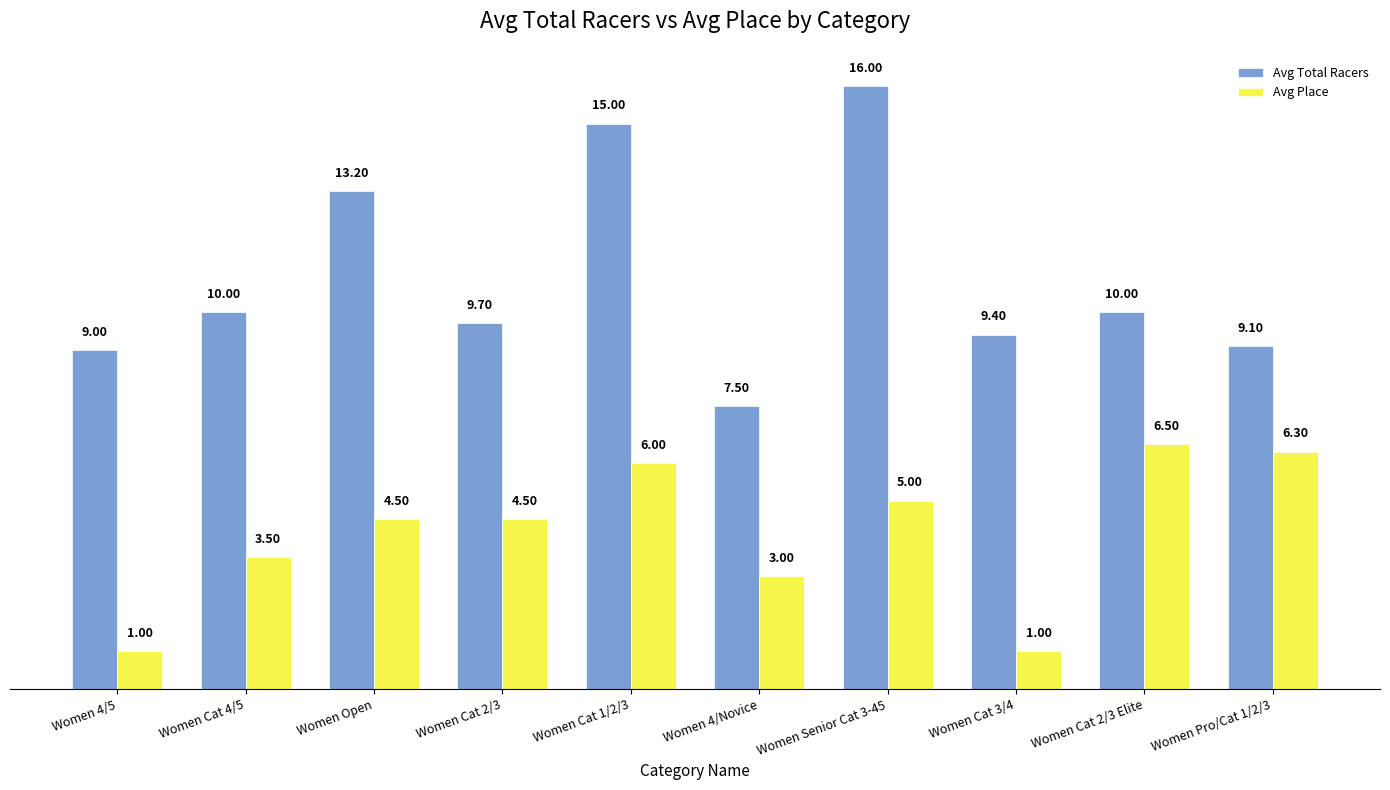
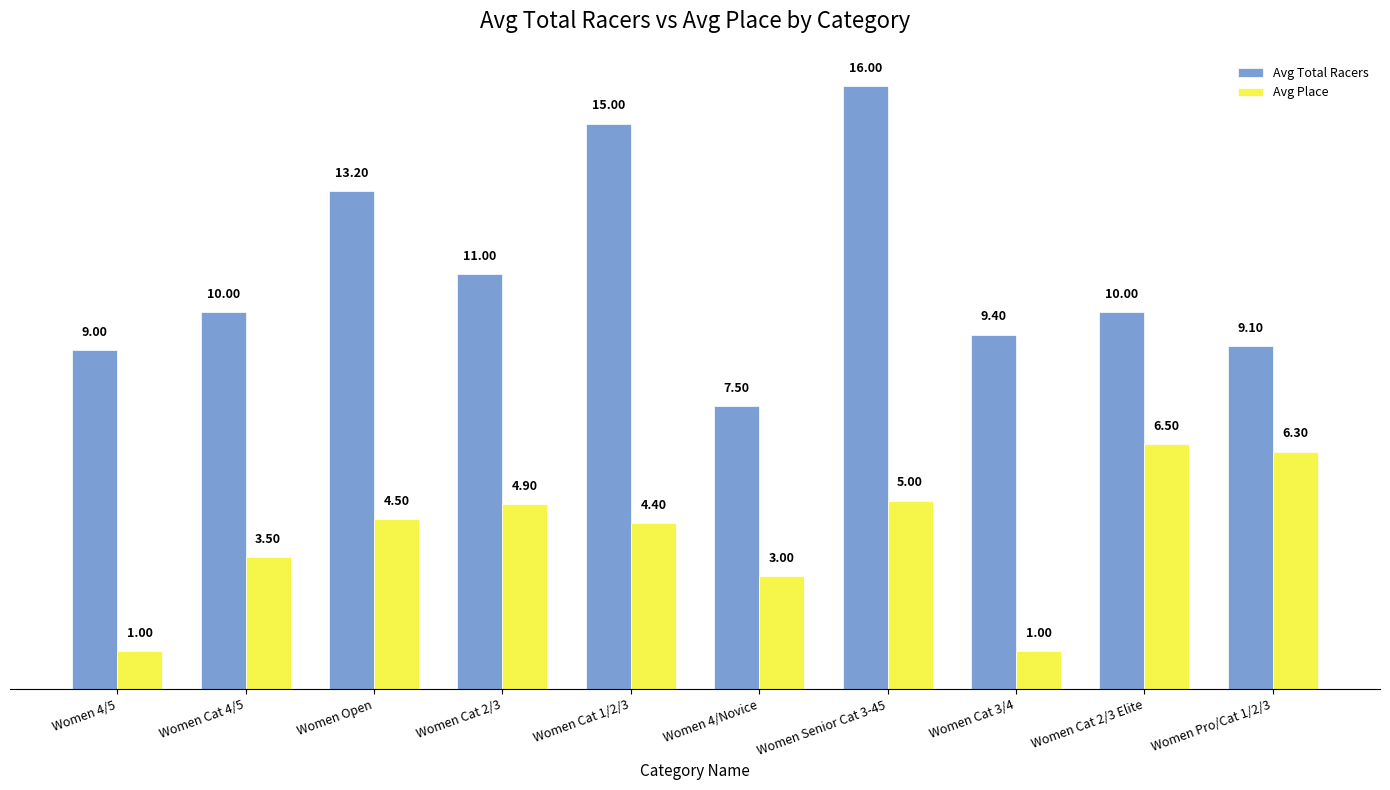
  {
    "Avg Total Racers": {
      "Women 4/5": 9.00,
      "Women Cat 4/5": 10.00,
      "Women Open": 13.20,
-     "Women Cat 2/3": 9.70,
+     "Women Cat 2/3": 11.00,
      "Women Cat 1/2/3": 15.00,
      "Women 4/Novice": 7.50,
      "Women Senior Cat 3-45": 16.00,
      "Women Cat 3/4": 9.40,
      "Women Cat 2/3 Elite": 10.00,
      "Women Pro/Cat 1/2/3": 9.10
    },
    "Avg Place": {
      "Women 4/5": 1.00,
      "Women Cat 4/5": 3.50,
      "Women Open": 4.50,
-     "Women Cat 2/3": 4.50,
-     "Women Cat 1/2/3": 6.00,
+     "Women Cat 2/3": 4.90,
+     "Women Cat 1/2/3": 4.40,
      "Women 4/Novice": 3.00,
      "Women Senior Cat 3-45": 5.00,
      "Women Cat 3/4": 1.00,
      "Women Cat 2/3 Elite": 6.50,
      "Women Pro/Cat 1/2/3": 6.30
    }
  }
